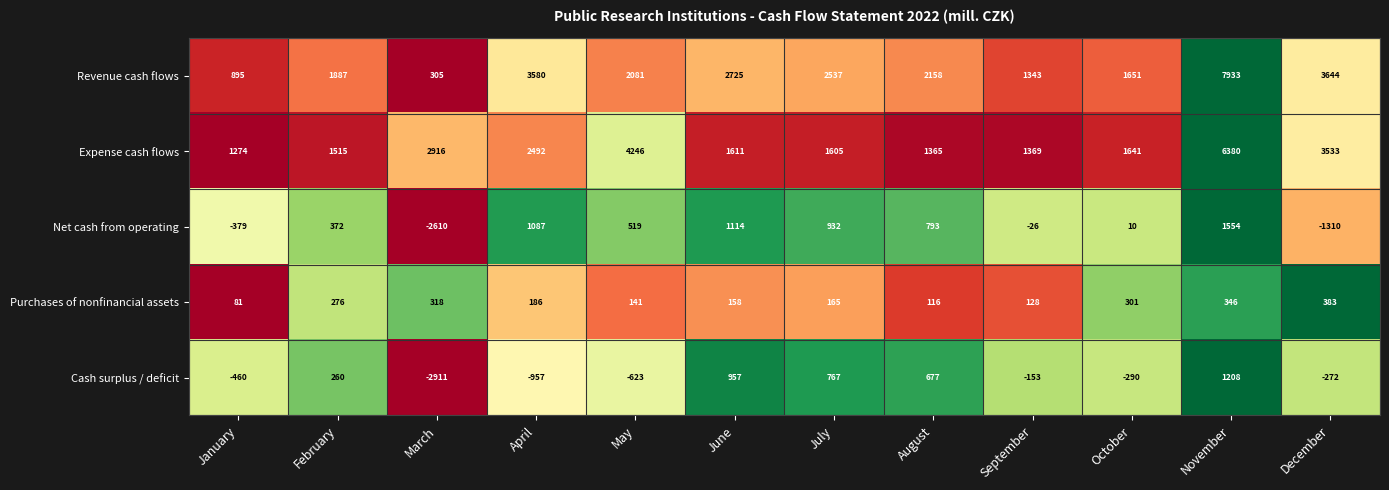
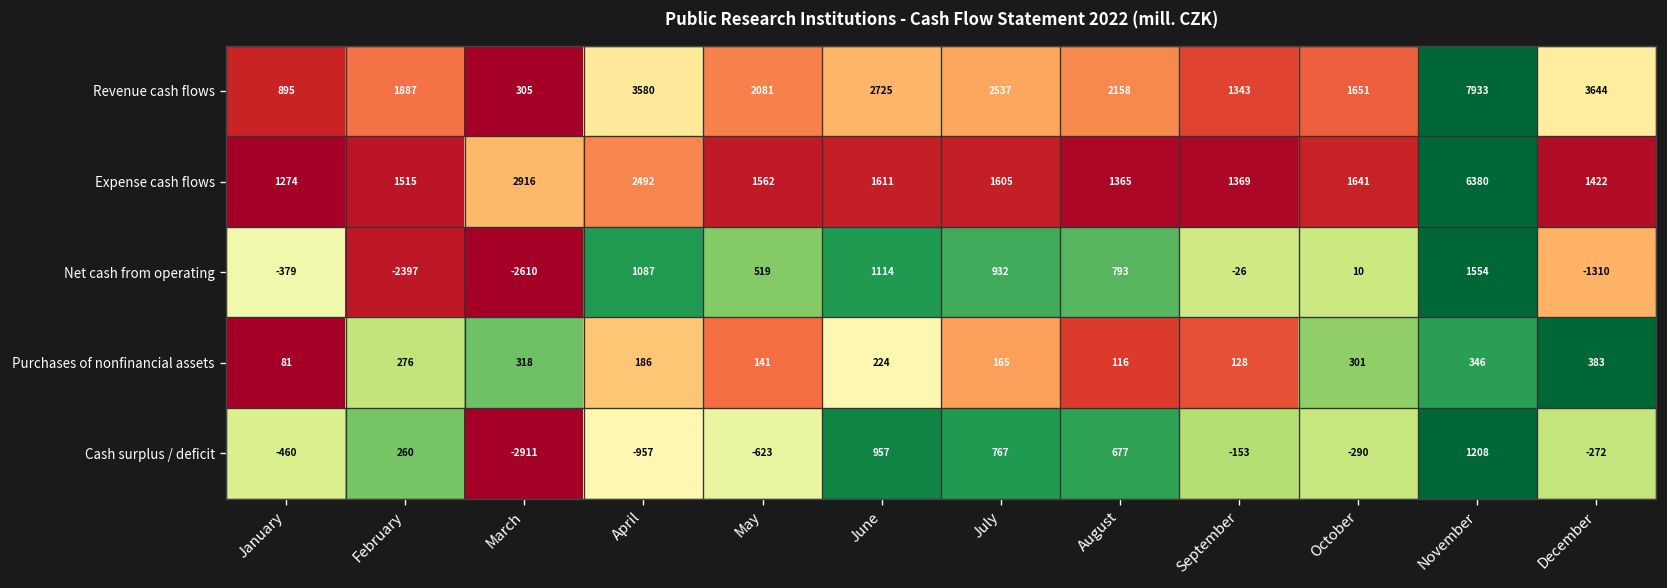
  {
    "Revenue cash flows": {
      "January": 895,
      "February": 1887,
      "March": 305,
      "April": 3580,
      "May": 2081,
      "June": 2725,
      "July": 2537,
      "August": 2158,
      "September": 1343,
      "October": 1651,
      "November": 7933,
      "December": 3644
    },
    "Expense cash flows": {
      "January": 1274,
      "February": 1515,
      "March": 2916,
      "April": 2492,
-     "May": 4246,
+     "May": 1562,
      "June": 1611,
      "July": 1605,
      "August": 1365,
      "September": 1369,
      "October": 1641,
      "November": 6380,
-     "December": 3533
+     "December": 1422
    },
    "Net cash from operating": {
      "January": -379,
-     "February": 372,
+     "February": -2397,
      "March": -2610,
      "April": 1087,
      "May": 519,
      "June": 1114,
      "July": 932,
      "August": 793,
      "September": -26,
      "October": 10,
      "November": 1554,
      "December": -1310
    },
    "Purchases of nonfinancial assets": {
      "January": 81,
      "February": 276,
      "March": 318,
      "April": 186,
      "May": 141,
-     "June": 158,
+     "June": 224,
      "July": 165,
      "August": 116,
      "September": 128,
      "October": 301,
      "November": 346,
      "December": 383
    },
    "Cash surplus / deficit": {
      "January": -460,
      "February": 260,
      "March": -2911,
      "April": -957,
      "May": -623,
      "June": 957,
      "July": 767,
      "August": 677,
      "September": -153,
      "October": -290,
      "November": 1208,
      "December": -272
    }
  }
